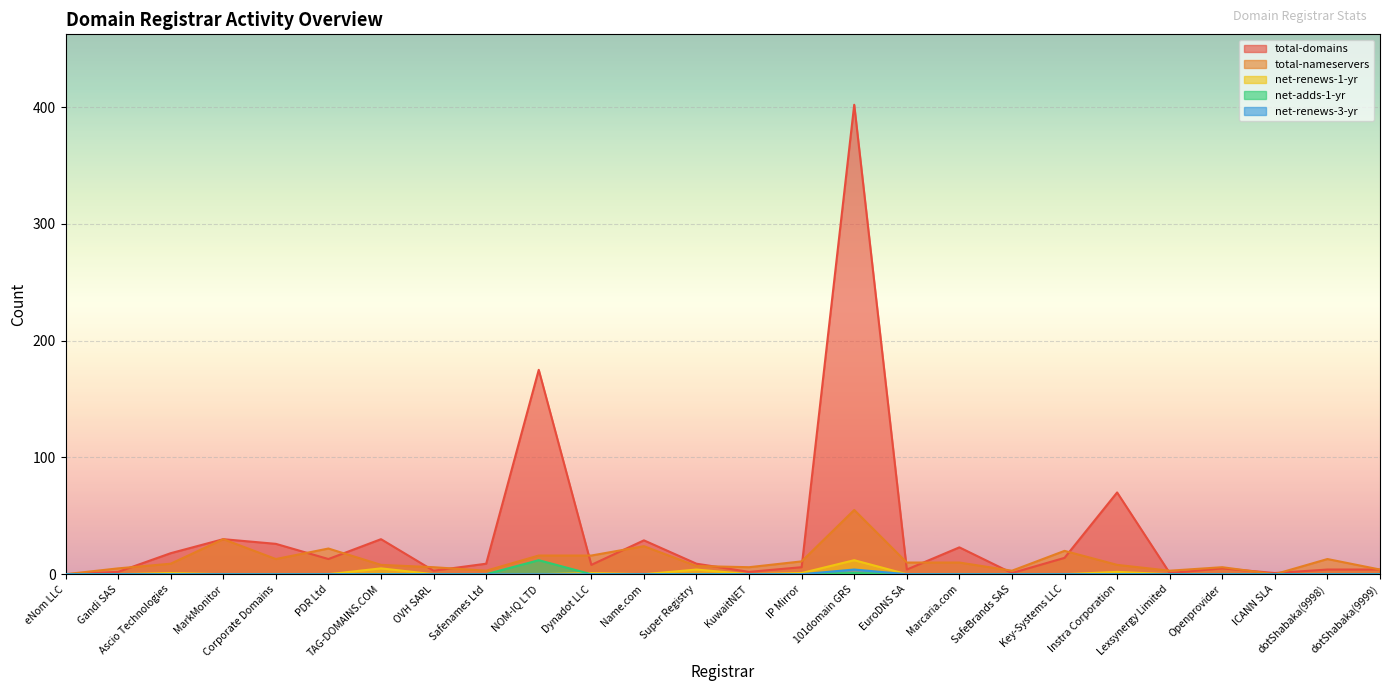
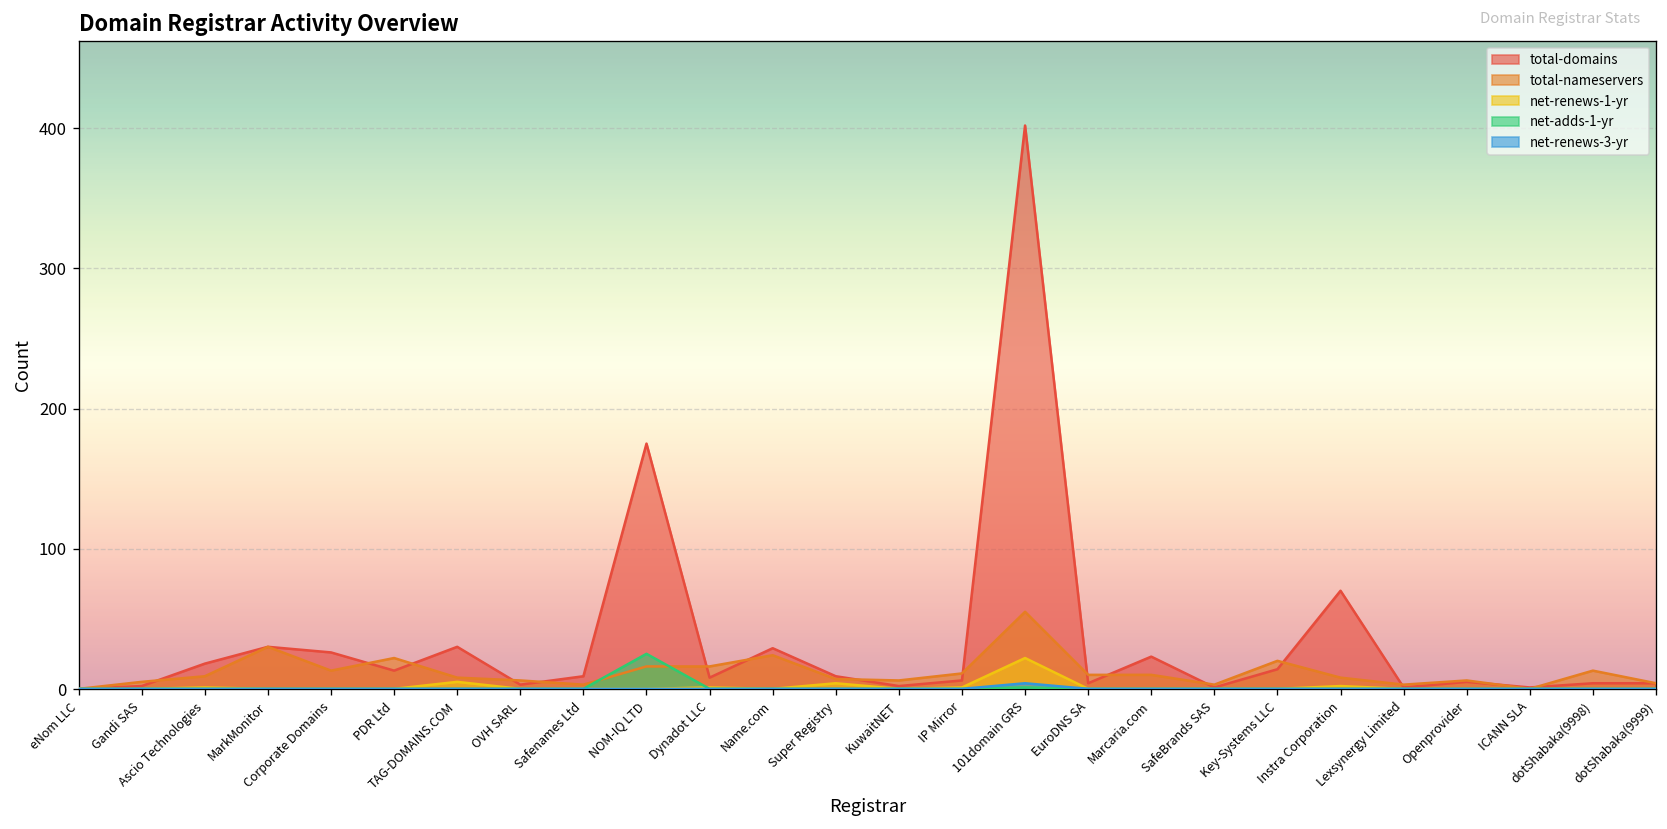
  {
    "net-renews-1-yr": {
      "TAG-DOMAINS.COM": 5,
      "Super Registry": 4,
-     "101domain GRS": 12
+     "101domain GRS": 22
    },
    "net-adds-1-yr": {
-     "NOM-IQ LTD": 12,
+     "NOM-IQ LTD": 25,
      "101domain GRS": 1
    },
    "net-renews-3-yr": {
      "101domain GRS": 4
    }
  }
